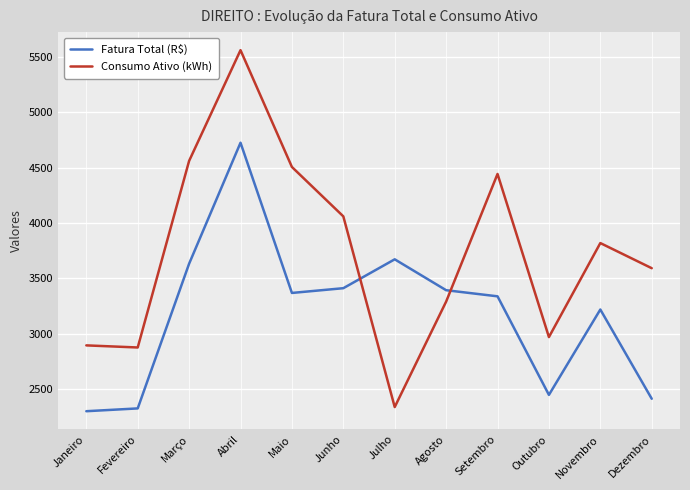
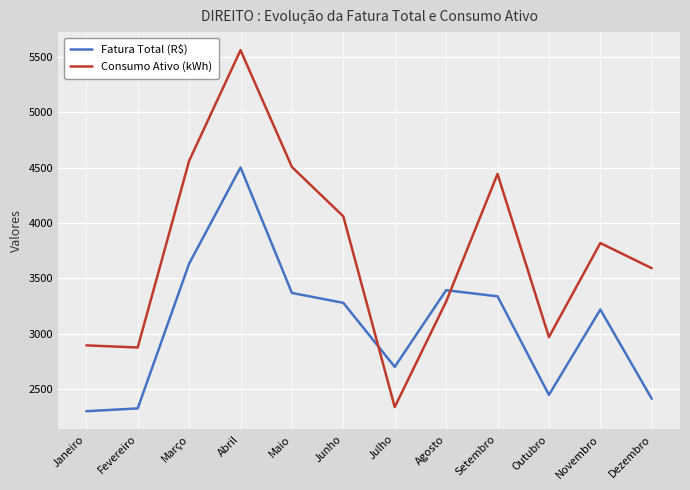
  {
    "Fatura Total (R$)": {
      "Janeiro": 2300,
      "Fevereiro": 2330,
      "Março": 3630,
-     "Abril": 4730,
+     "Abril": 4500,
      "Maio": 3370,
-     "Junho": 3410,
-     "Julho": 3670,
+     "Junho": 3280,
+     "Julho": 2700,
      "Agosto": 3390,
      "Setembro": 3340,
      "Outubro": 2450,
      "Novembro": 3220,
      "Dezembro": 2410
    },
    "Consumo Ativo (kWh)": {
      "Janeiro": 2900,
      "Fevereiro": 2880,
      "Março": 4560,
      "Abril": 5560,
      "Maio": 4510,
      "Junho": 4060,
      "Julho": 2340,
      "Agosto": 3290,
      "Setembro": 4440,
      "Outubro": 2970,
      "Novembro": 3820,
      "Dezembro": 3590
    }
  }
